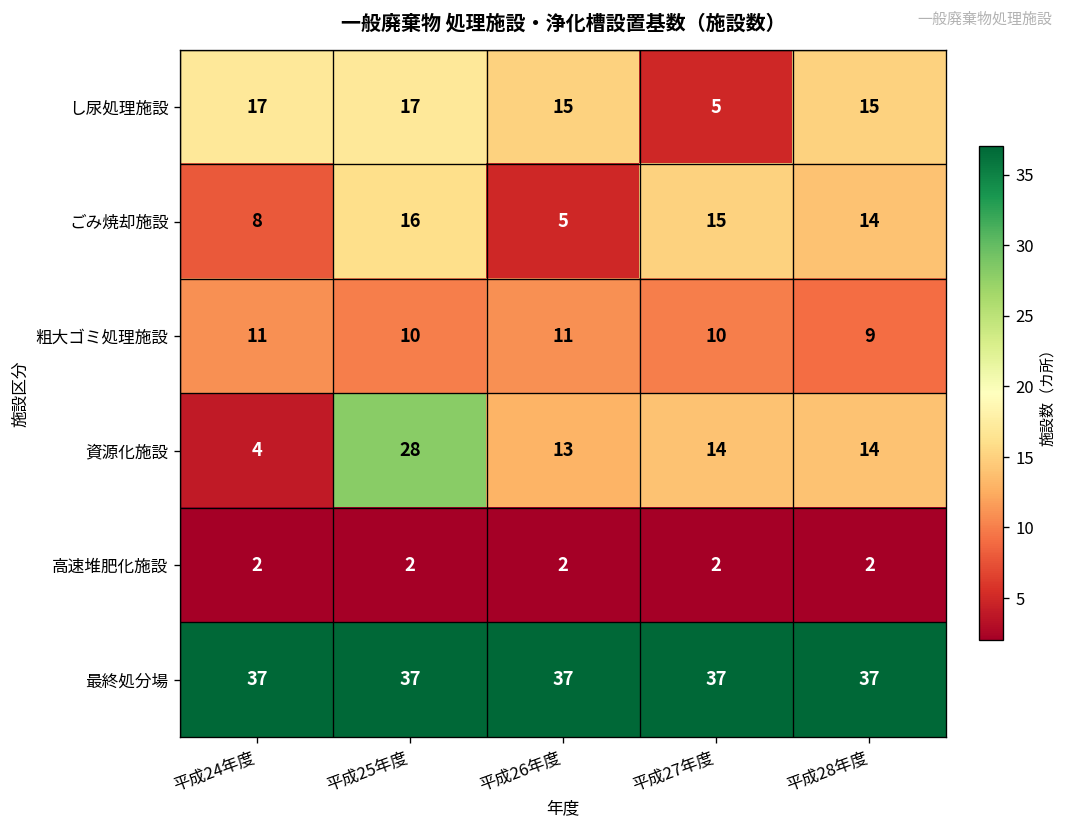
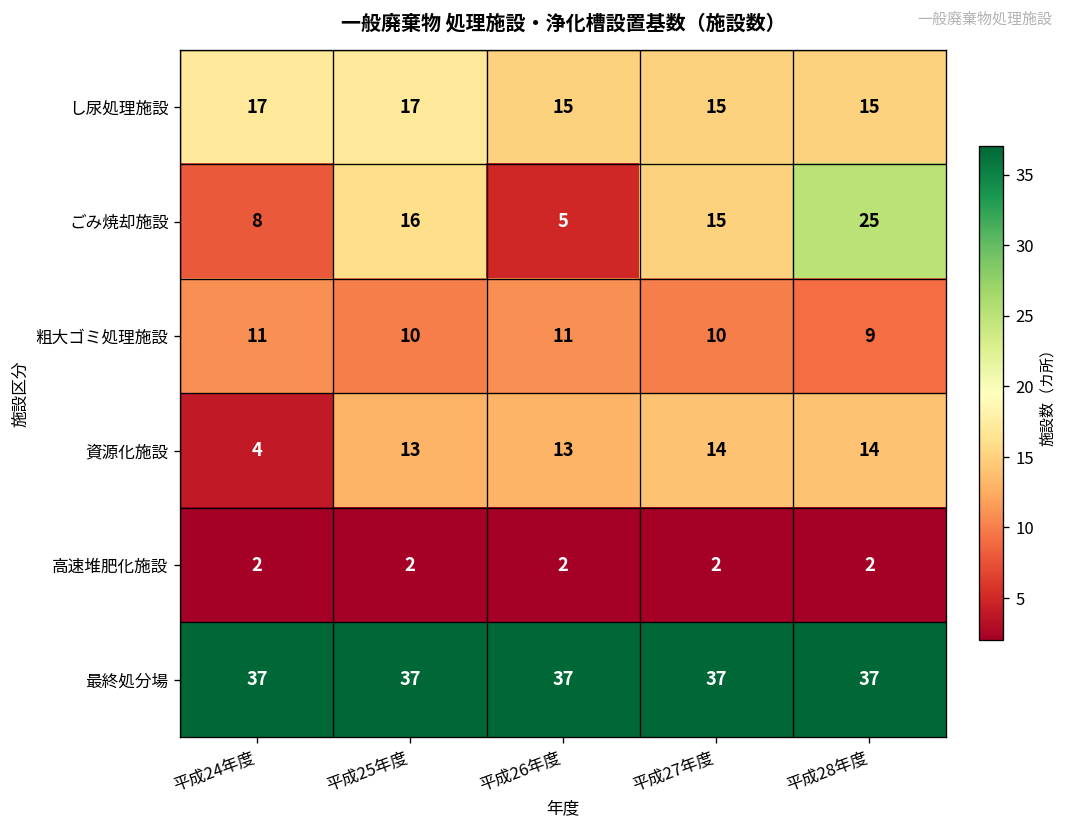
  {
    "し尿処理施設": {
      "平成24年度": 17,
      "平成25年度": 17,
      "平成26年度": 15,
-     "平成27年度": 5,
+     "平成27年度": 15,
      "平成28年度": 15
    },
    "ごみ焼却施設": {
      "平成24年度": 8,
      "平成25年度": 16,
      "平成26年度": 5,
      "平成27年度": 15,
-     "平成28年度": 14
+     "平成28年度": 25
    },
    "粗大ゴミ処理施設": {
      "平成24年度": 11,
      "平成25年度": 10,
      "平成26年度": 11,
      "平成27年度": 10,
      "平成28年度": 9
    },
    "資源化施設": {
      "平成24年度": 4,
-     "平成25年度": 28,
+     "平成25年度": 13,
      "平成26年度": 13,
      "平成27年度": 14,
      "平成28年度": 14
    },
    "高速堆肥化施設": {
      "平成24年度": 2,
      "平成25年度": 2,
      "平成26年度": 2,
      "平成27年度": 2,
      "平成28年度": 2
    },
    "最終処分場": {
      "平成24年度": 37,
      "平成25年度": 37,
      "平成26年度": 37,
      "平成27年度": 37,
      "平成28年度": 37
    }
  }
